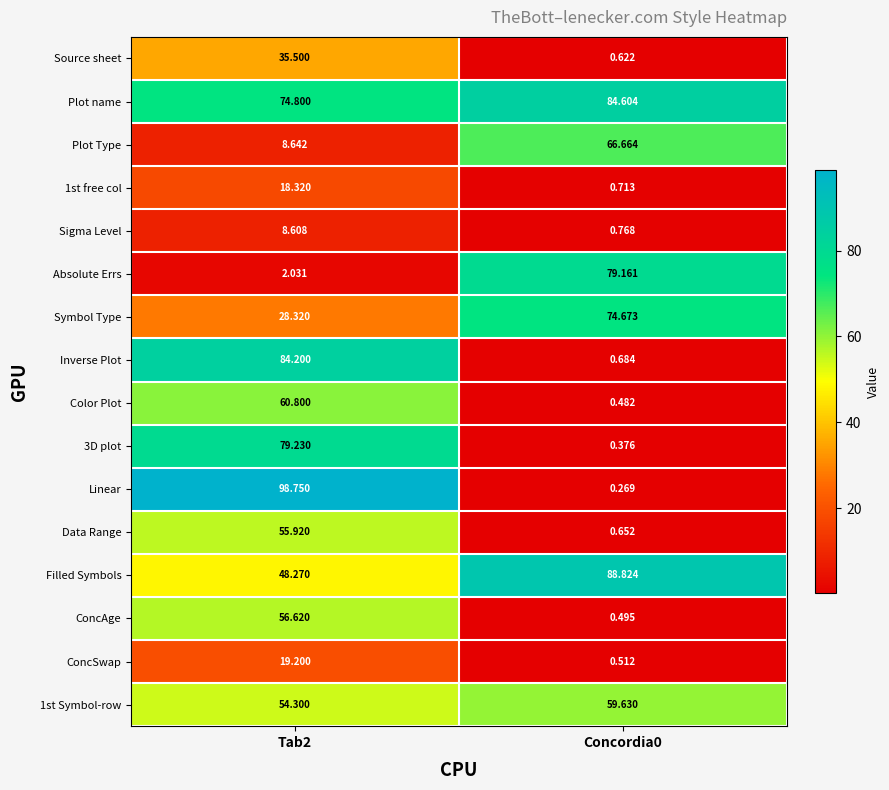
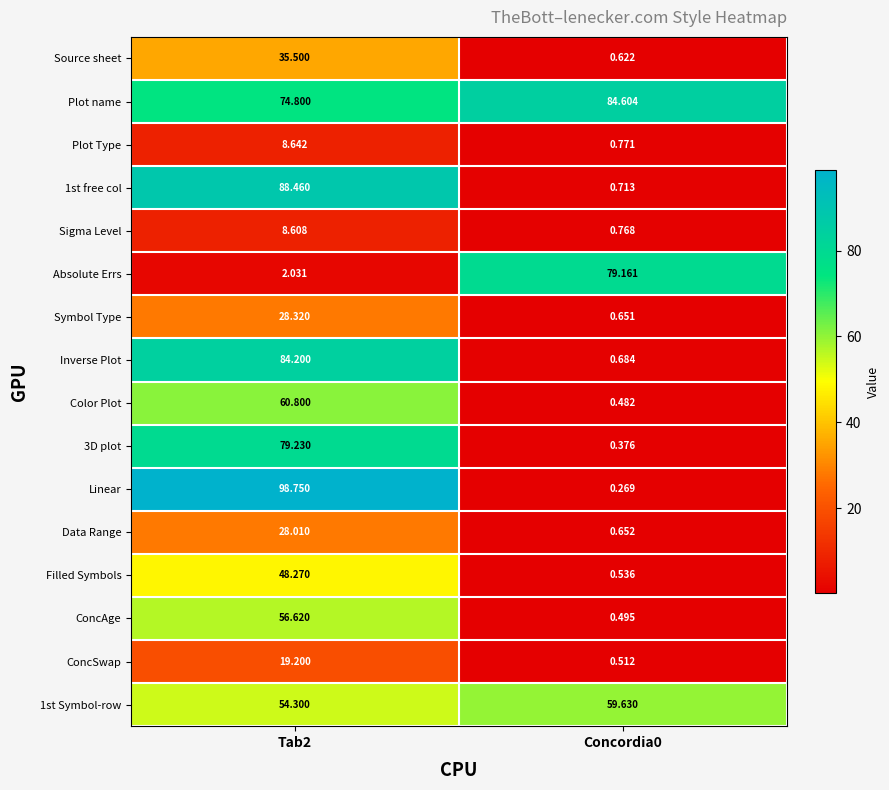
  {
    "Source sheet": {
      "Tab2": 35.500,
      "Concordia0": 0.622
    },
    "Plot name": {
      "Tab2": 74.800,
      "Concordia0": 84.604
    },
    "Plot Type": {
      "Tab2": 8.642,
-     "Concordia0": 66.664
+     "Concordia0": 0.771
    },
    "1st free col": {
-     "Tab2": 18.320,
+     "Tab2": 88.460,
      "Concordia0": 0.713
    },
    "Sigma Level": {
      "Tab2": 8.608,
      "Concordia0": 0.768
    },
    "Absolute Errs": {
      "Tab2": 2.031,
      "Concordia0": 79.161
    },
    "Symbol Type": {
      "Tab2": 28.320,
-     "Concordia0": 74.673
+     "Concordia0": 0.651
    },
    "Inverse Plot": {
      "Tab2": 84.200,
      "Concordia0": 0.684
    },
    "Color Plot": {
      "Tab2": 60.800,
      "Concordia0": 0.482
    },
    "3D plot": {
      "Tab2": 79.230,
      "Concordia0": 0.376
    },
    "Linear": {
      "Tab2": 98.750,
      "Concordia0": 0.269
    },
    "Data Range": {
-     "Tab2": 55.920,
+     "Tab2": 28.010,
      "Concordia0": 0.652
    },
    "Filled Symbols": {
      "Tab2": 48.270,
-     "Concordia0": 88.824
+     "Concordia0": 0.536
    },
    "ConcAge": {
      "Tab2": 56.620,
      "Concordia0": 0.495
    },
    "ConcSwap": {
      "Tab2": 19.200,
      "Concordia0": 0.512
    },
    "1st Symbol-row": {
      "Tab2": 54.300,
      "Concordia0": 59.630
    }
  }
